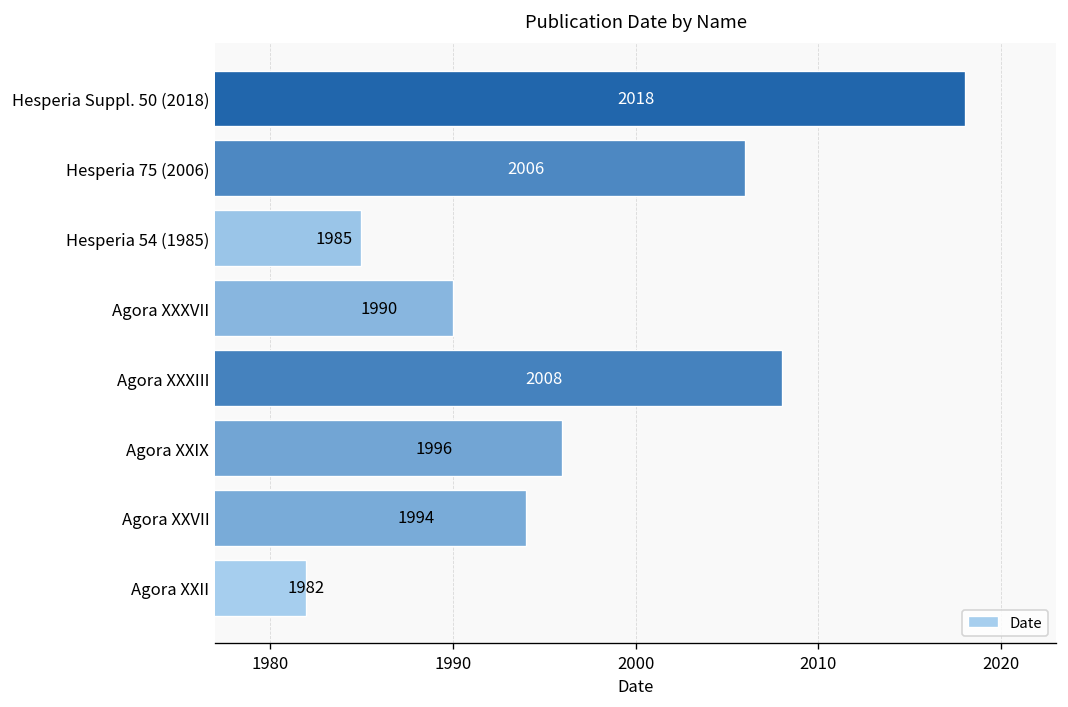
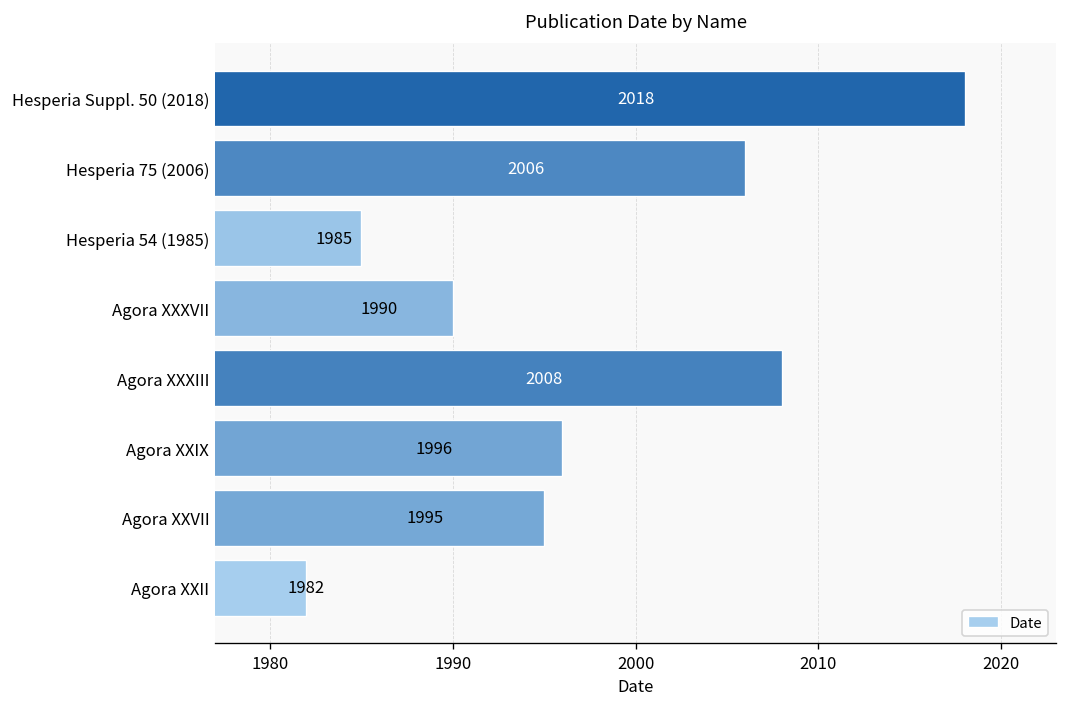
  {
    "Hesperia Suppl. 50 (2018)": 2018,
    "Hesperia 75 (2006)": 2006,
    "Hesperia 54 (1985)": 1985,
    "Agora XXXVII": 1990,
    "Agora XXXIII": 2008,
    "Agora XXIX": 1996,
-   "Agora XXVII": 1994,
+   "Agora XXVII": 1995,
    "Agora XXII": 1982
  }
